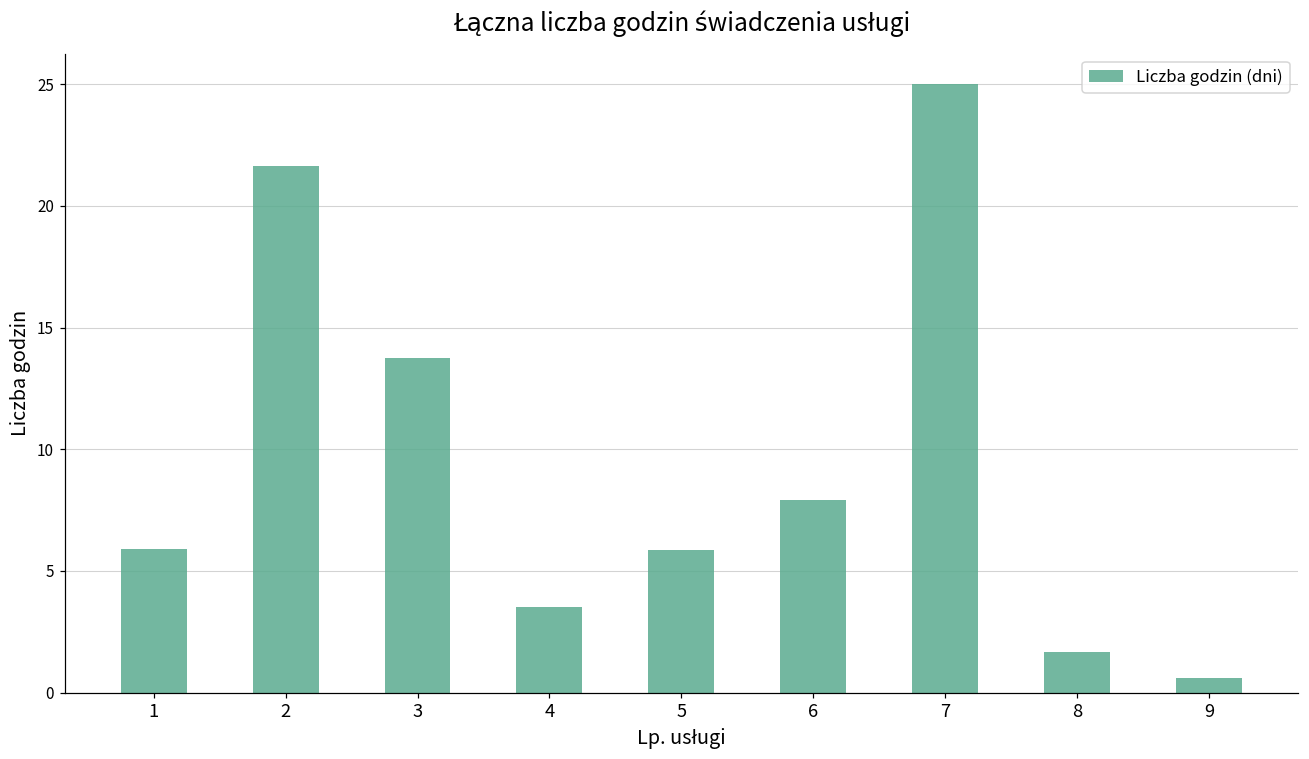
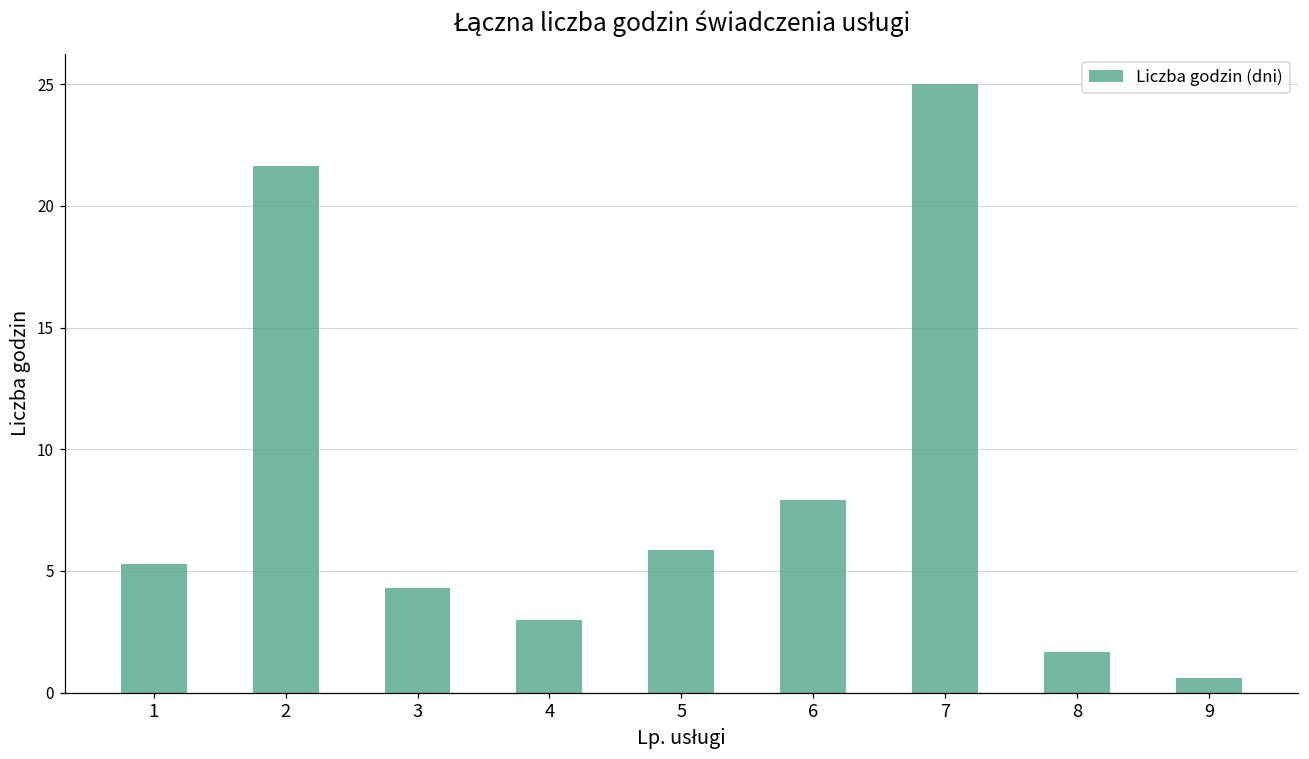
  {
-   "1": 5.9,
+   "1": 5.3,
    "2": 21.6,
-   "3": 13.7,
-   "4": 3.5,
+   "3": 4.3,
+   "4": 3.0,
    "5": 5.9,
    "6": 7.9,
    "7": 25.0,
    "8": 1.7,
    "9": 0.6
  }
